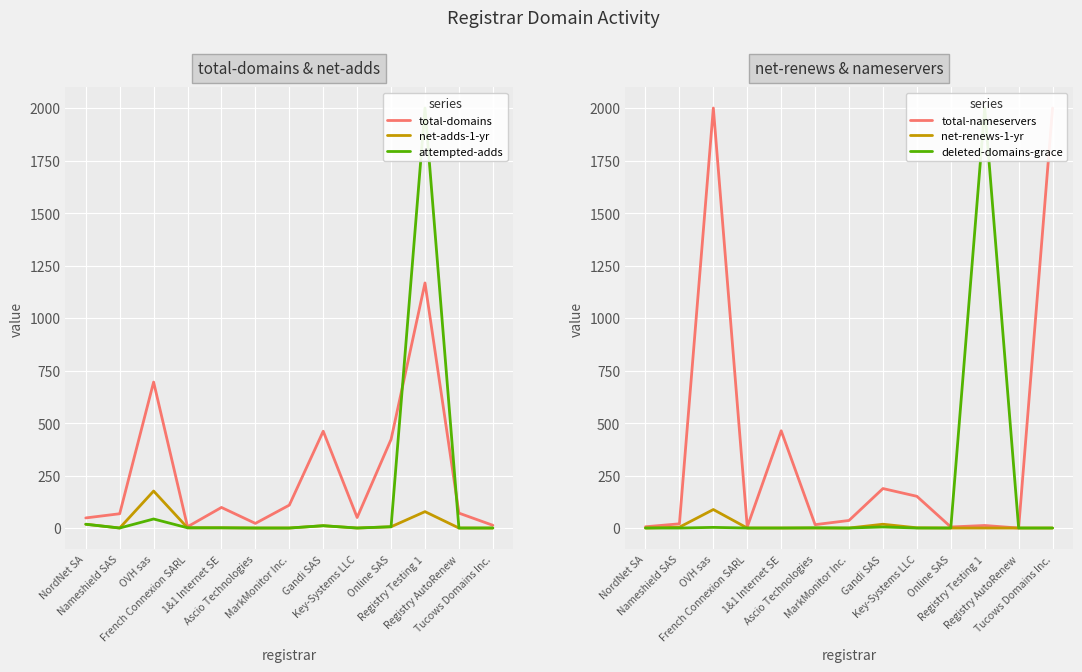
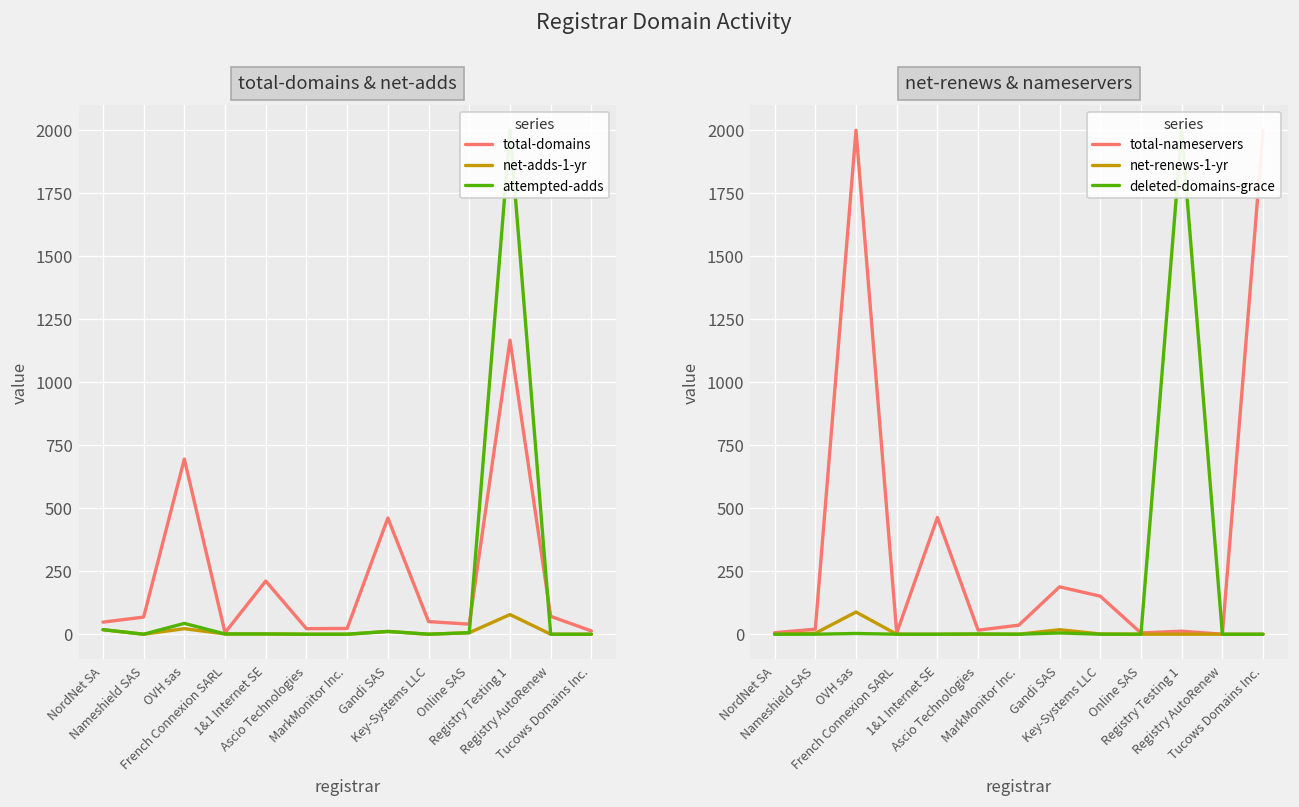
  {
    "total-domains & net-adds": {
      "total-domains": {
        "NordNet SA": 50,
        "Nameshield SAS": 70,
        "OVH sas": 700,
-       "1&1 Internet SE": 100,
+       "1&1 Internet SE": 210,
        "Ascio Technologies": 20,
-       "MarkMonitor Inc.": 110,
+       "MarkMonitor Inc.": 20,
        "Gandi SAS": 460,
        "Key-Systems LLC": 50,
-       "Online SAS": 420,
+       "Online SAS": 40,
        "Registry Testing 1": 1170,
        "Registry AutoRenew": 70,
        "Tucows Domains Inc.": 10
      },
      "net-adds-1-yr": {
-       "OVH sas": 180,
+       "OVH sas": 20,
        "Registry Testing 1": 80
      },
      "attempted-adds": {
        "OVH sas": 40
      }
    },
    "net-renews & nameservers": {
      "total-nameservers": {
        "Nameshield SAS": 20,
        "OVH sas": 2000,
        "1&1 Internet SE": 460,
        "Ascio Technologies": 20,
        "MarkMonitor Inc.": 40,
        "Gandi SAS": 190,
        "Key-Systems LLC": 150
      },
      "net-renews-1-yr": {
        "OVH sas": 90,
        "Gandi SAS": 20
      },
      "deleted-domains-grace": {
        "OVH sas": 0,
        "Gandi SAS": 10
      }
    }
  }
